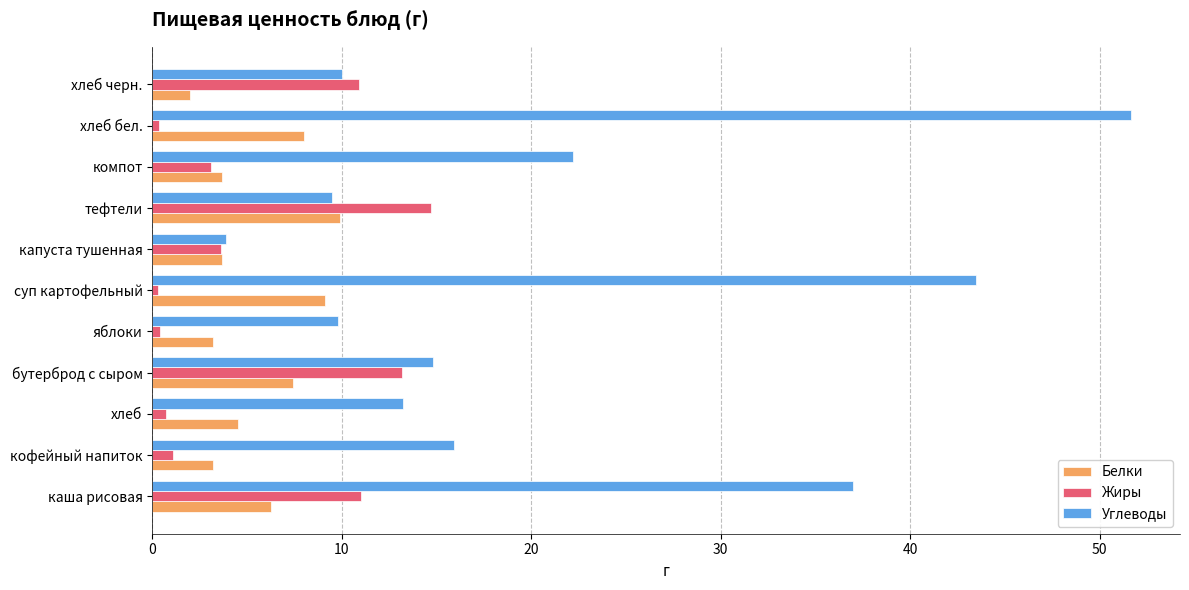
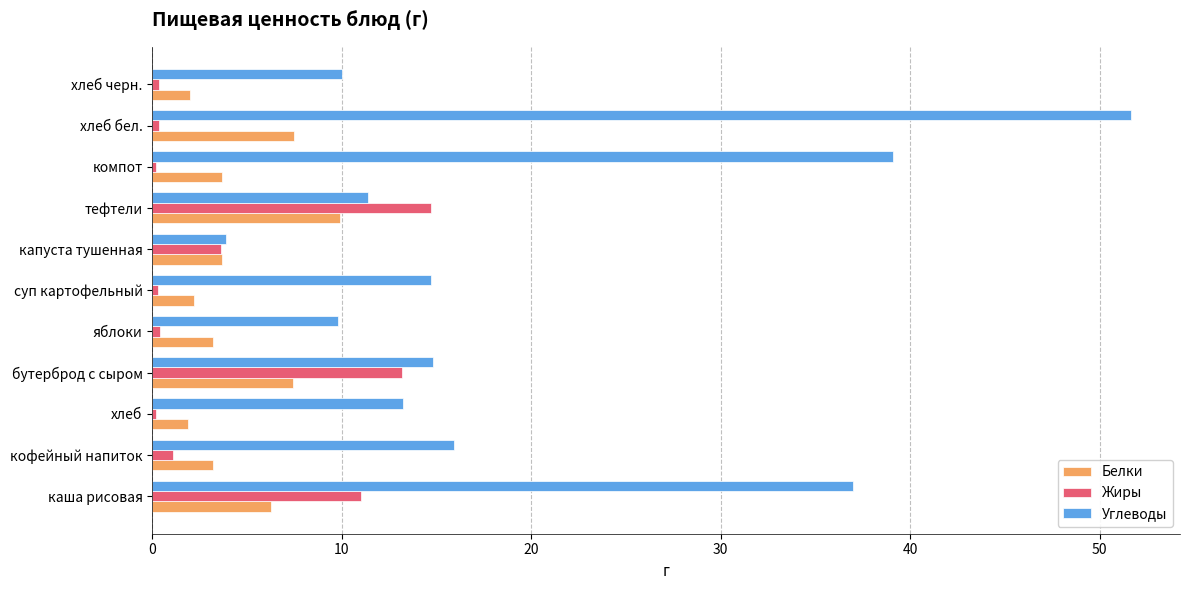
  {
    "Белки": {
      "хлеб черн.": 2.0,
-     "хлеб бел.": 8.0,
+     "хлеб бел.": 7.5,
      "компот": 3.7,
      "тефтели": 9.9,
      "капуста тушенная": 3.7,
-     "суп картофельный": 9.1,
+     "суп картофельный": 2.2,
      "яблоки": 3.2,
      "бутерброд с сыром": 7.4,
-     "хлеб": 4.5,
+     "хлеб": 1.9,
      "кофейный напиток": 3.2,
      "каша рисовая": 6.3
    },
    "Жиры": {
-     "хлеб черн.": 10.9,
+     "хлеб черн.": 0.4,
      "хлеб бел.": 0.3,
-     "компот": 3.1,
+     "компот": 0.2,
      "тефтели": 14.7,
      "капуста тушенная": 3.6,
      "суп картофельный": 0.3,
      "яблоки": 0.4,
      "бутерброд с сыром": 13.2,
-     "хлеб": 0.7,
+     "хлеб": 0.2,
      "кофейный напиток": 1.1,
      "каша рисовая": 11.0
    },
    "Углеводы": {
      "хлеб черн.": 10.0,
      "хлеб бел.": 51.7,
-     "компот": 22.2,
-     "тефтели": 9.5,
+     "компот": 39.1,
+     "тефтели": 11.4,
      "капуста тушенная": 3.9,
-     "суп картофельный": 43.5,
+     "суп картофельный": 14.7,
      "яблоки": 9.8,
      "бутерброд с сыром": 14.8,
      "хлеб": 13.2,
      "кофейный напиток": 15.9,
      "каша рисовая": 37.0
    }
  }
